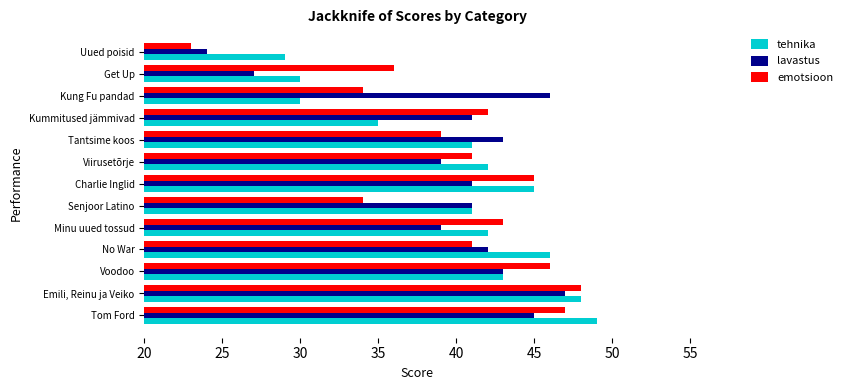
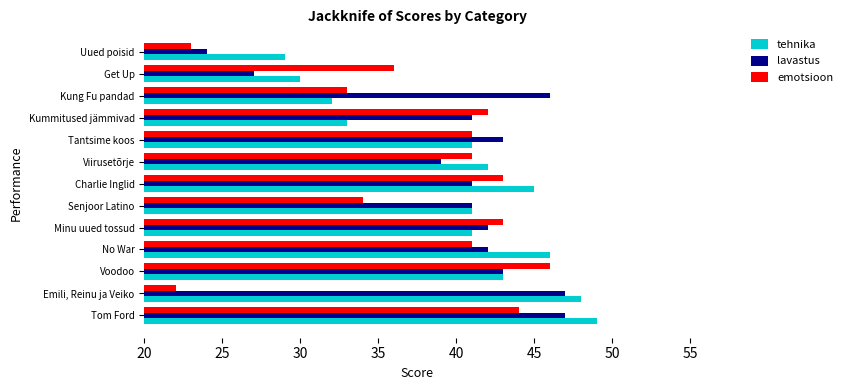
  {
    "tehnika": {
      "Uued poisid": 29,
      "Get Up": 30,
-     "Kung Fu pandad": 30,
-     "Kummitused jämmivad": 35,
+     "Kung Fu pandad": 32,
+     "Kummitused jämmivad": 33,
      "Tantsime koos": 41,
      "Viirusetõrje": 42,
      "Charlie Inglid": 45,
      "Senjoor Latino": 41,
-     "Minu uued tossud": 42,
+     "Minu uued tossud": 41,
      "No War": 46,
      "Voodoo": 43,
      "Emili, Reinu ja Veiko": 48,
      "Tom Ford": 49
    },
    "lavastus": {
      "Uued poisid": 24,
      "Get Up": 27,
      "Kung Fu pandad": 46,
      "Kummitused jämmivad": 41,
      "Tantsime koos": 43,
      "Viirusetõrje": 39,
      "Charlie Inglid": 41,
      "Senjoor Latino": 41,
-     "Minu uued tossud": 39,
+     "Minu uued tossud": 42,
      "No War": 42,
      "Voodoo": 43,
      "Emili, Reinu ja Veiko": 47,
-     "Tom Ford": 45
+     "Tom Ford": 47
    },
    "emotsioon": {
      "Uued poisid": 23,
      "Get Up": 36,
-     "Kung Fu pandad": 34,
+     "Kung Fu pandad": 33,
      "Kummitused jämmivad": 42,
-     "Tantsime koos": 39,
+     "Tantsime koos": 41,
      "Viirusetõrje": 41,
-     "Charlie Inglid": 45,
+     "Charlie Inglid": 43,
      "Senjoor Latino": 34,
      "Minu uued tossud": 43,
      "No War": 41,
      "Voodoo": 46,
-     "Emili, Reinu ja Veiko": 48,
-     "Tom Ford": 47
+     "Emili, Reinu ja Veiko": 22,
+     "Tom Ford": 44
    }
  }
